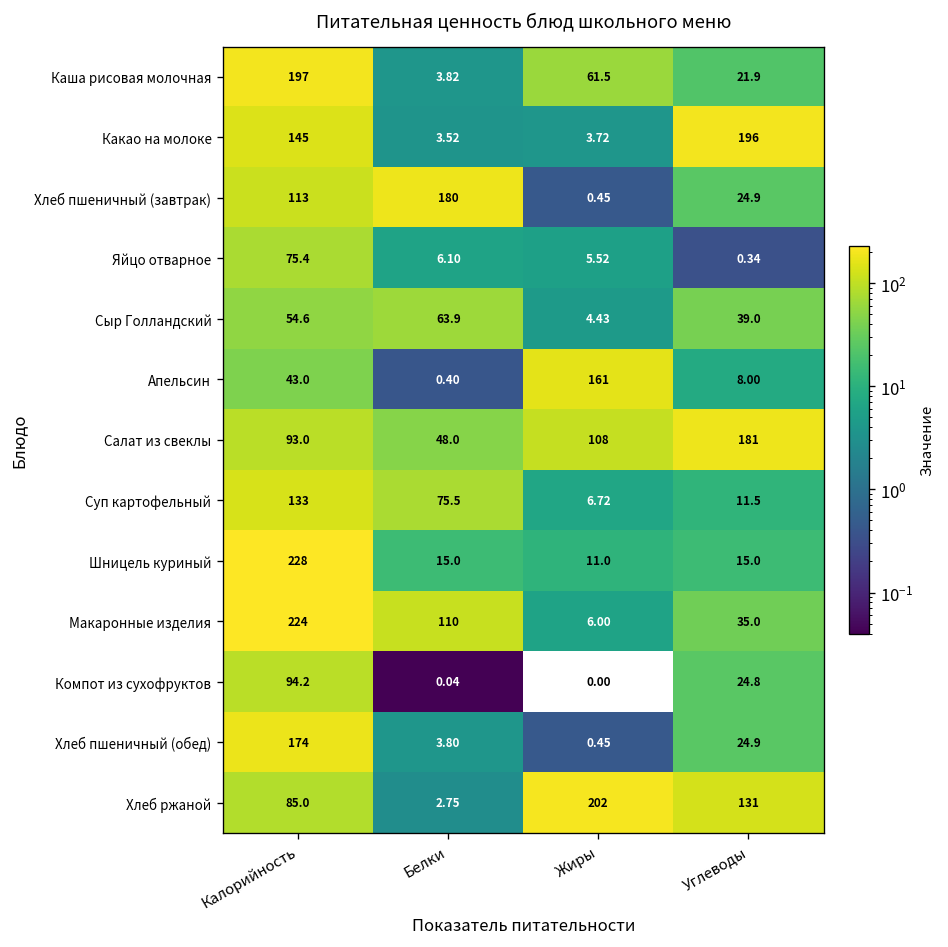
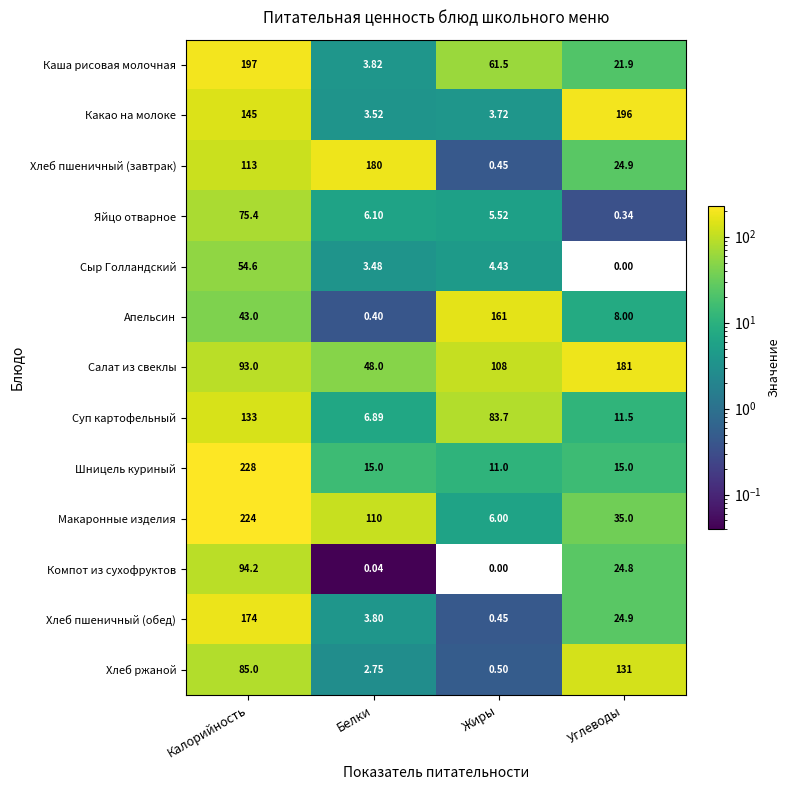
  {
    "Каша рисовая молочная": {
      "Калорийность": 197,
      "Белки": 3.82,
      "Жиры": 61.5,
      "Углеводы": 21.9
    },
    "Какао на молоке": {
      "Калорийность": 145,
      "Белки": 3.52,
      "Жиры": 3.72,
      "Углеводы": 196
    },
    "Хлеб пшеничный (завтрак)": {
      "Калорийность": 113,
      "Белки": 180,
      "Жиры": 0.45,
      "Углеводы": 24.9
    },
    "Яйцо отварное": {
      "Калорийность": 75.4,
      "Белки": 6.10,
      "Жиры": 5.52,
      "Углеводы": 0.34
    },
    "Сыр Голландский": {
      "Калорийность": 54.6,
-     "Белки": 63.9,
+     "Белки": 3.48,
      "Жиры": 4.43,
-     "Углеводы": 39.0
+     "Углеводы": 0.00
    },
    "Апельсин": {
      "Калорийность": 43.0,
      "Белки": 0.40,
      "Жиры": 161,
      "Углеводы": 8.00
    },
    "Салат из свеклы": {
      "Калорийность": 93.0,
      "Белки": 48.0,
      "Жиры": 108,
      "Углеводы": 181
    },
    "Суп картофельный": {
      "Калорийность": 133,
-     "Белки": 75.5,
-     "Жиры": 6.72,
+     "Белки": 6.89,
+     "Жиры": 83.7,
      "Углеводы": 11.5
    },
    "Шницель куриный": {
      "Калорийность": 228,
      "Белки": 15.0,
      "Жиры": 11.0,
      "Углеводы": 15.0
    },
    "Макаронные изделия": {
      "Калорийность": 224,
      "Белки": 110,
      "Жиры": 6.00,
      "Углеводы": 35.0
    },
    "Компот из сухофруктов": {
      "Калорийность": 94.2,
      "Белки": 0.04,
      "Жиры": 0.00,
      "Углеводы": 24.8
    },
    "Хлеб пшеничный (обед)": {
      "Калорийность": 174,
      "Белки": 3.80,
      "Жиры": 0.45,
      "Углеводы": 24.9
    },
    "Хлеб ржаной": {
      "Калорийность": 85.0,
      "Белки": 2.75,
-     "Жиры": 202,
+     "Жиры": 0.50,
      "Углеводы": 131
    }
  }
